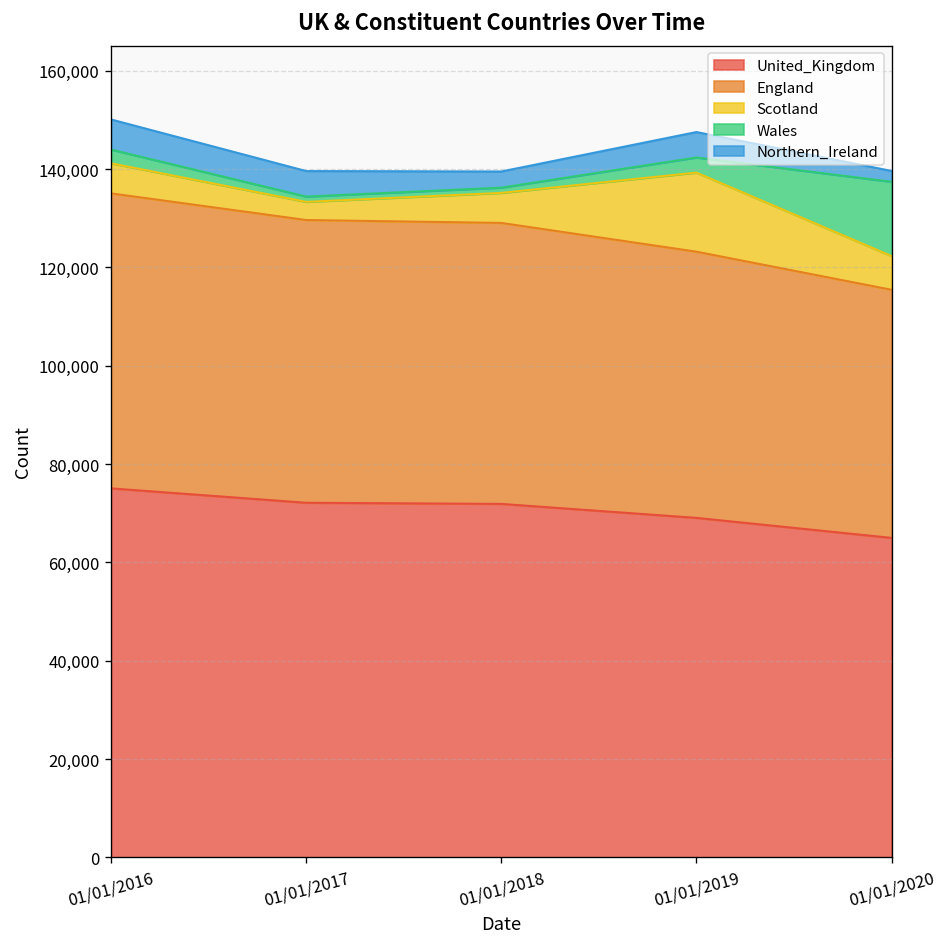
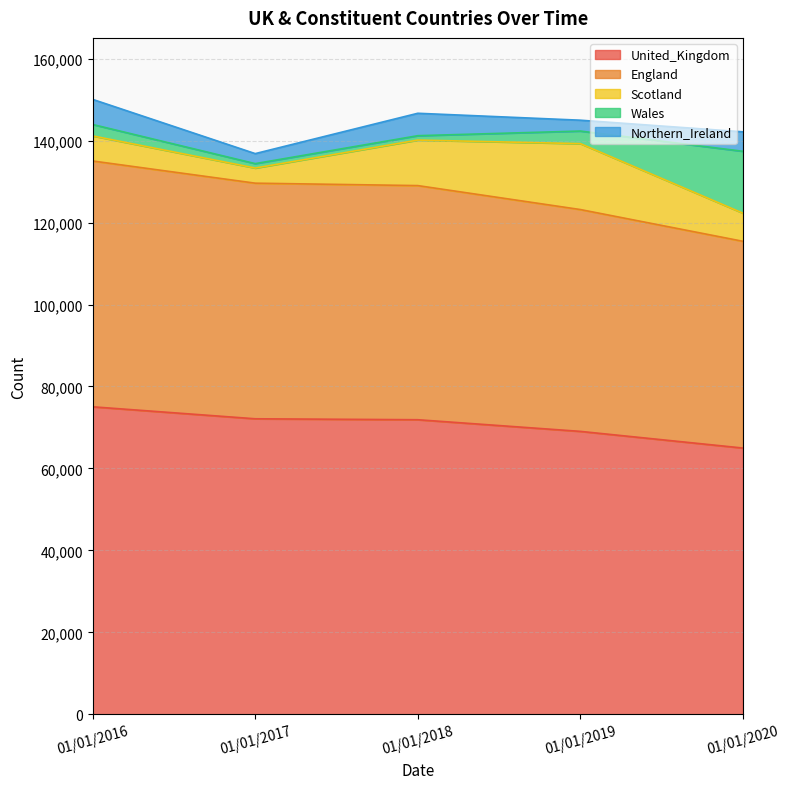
  {
    "Scotland": {
      "01/01/2016": "6,000",
      "01/01/2017": "4,000",
-     "01/01/2018": "6,000",
+     "01/01/2018": "11,000",
      "01/01/2019": "16,000",
      "01/01/2020": "7,000"
    },
    "Wales": {
      "01/01/2016": "3,000",
      "01/01/2017": "1,000",
      "01/01/2018": "1,000",
      "01/01/2019": "3,000",
      "01/01/2020": "15,000"
    },
    "Northern_Ireland": {
      "01/01/2016": "6,000",
-     "01/01/2017": "5,000",
-     "01/01/2018": "3,000",
-     "01/01/2019": "5,000",
-     "01/01/2020": "2,000"
+     "01/01/2017": "2,000",
+     "01/01/2018": "5,000",
+     "01/01/2019": "3,000",
+     "01/01/2020": "5,000"
    }
  }
